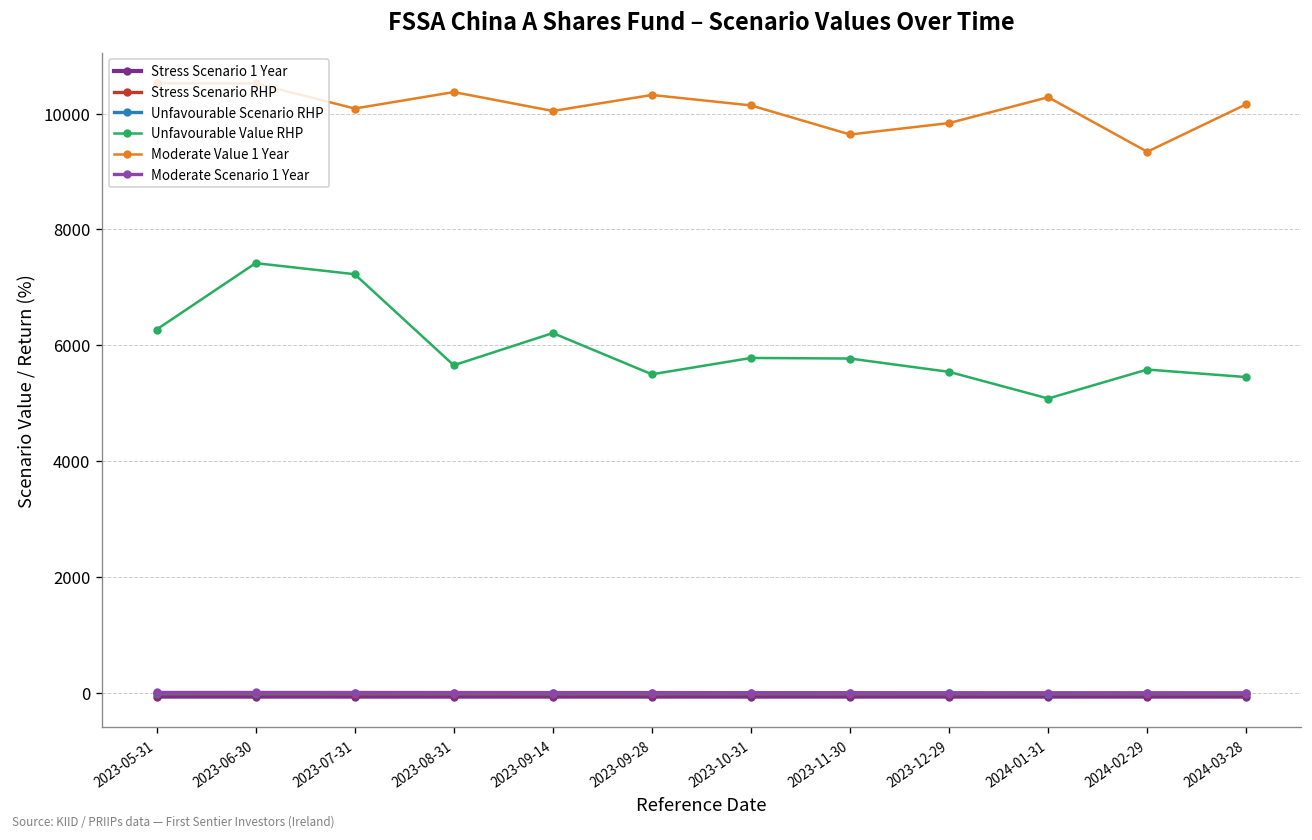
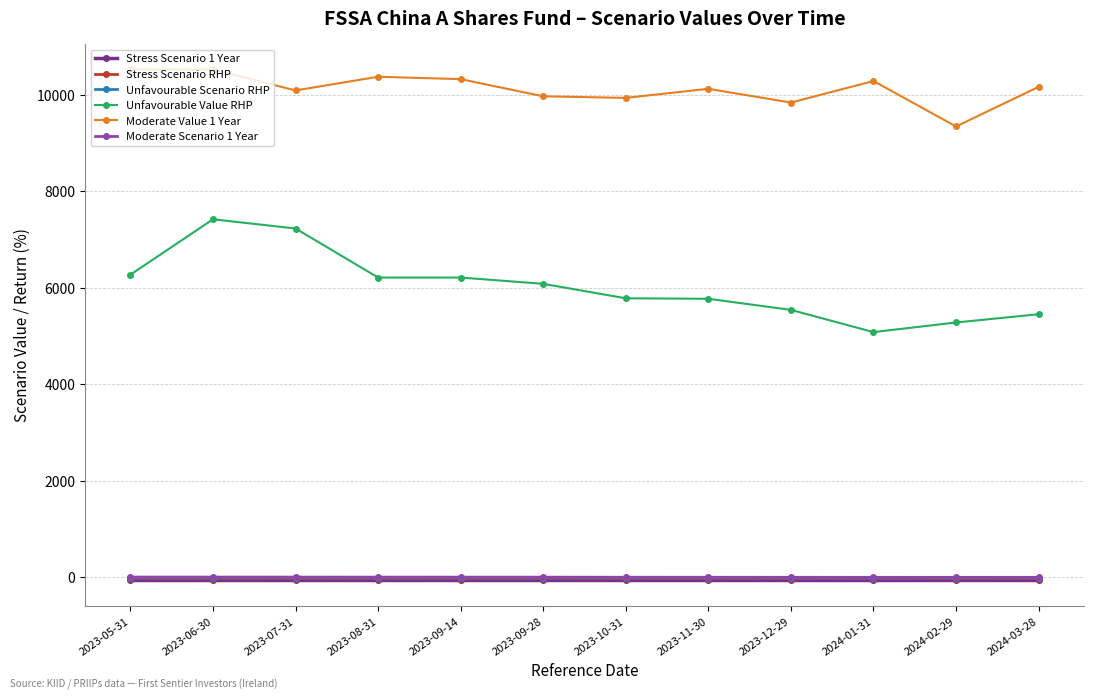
  {
    "Unfavourable Value RHP": {
      "2023-05-31": 6300,
      "2023-06-30": 7400,
      "2023-07-31": 7200,
-     "2023-08-31": 5700,
+     "2023-08-31": 6200,
      "2023-09-14": 6200,
-     "2023-09-28": 5500,
+     "2023-09-28": 6100,
      "2023-10-31": 5800,
      "2023-11-30": 5800,
      "2023-12-29": 5500,
      "2024-01-31": 5100,
-     "2024-02-29": 5600,
+     "2024-02-29": 5300,
      "2024-03-28": 5500
    },
    "Moderate Value 1 Year": {
      "2023-07-31": 10100,
      "2023-08-31": 10400,
-     "2023-09-14": 10000,
-     "2023-09-28": 10300,
-     "2023-10-31": 10100,
-     "2023-11-30": 9600,
+     "2023-09-14": 10300,
+     "2023-09-28": 10000,
+     "2023-10-31": 9900,
+     "2023-11-30": 10100,
      "2023-12-29": 9800,
      "2024-01-31": 10300,
      "2024-02-29": 9300,
      "2024-03-28": 10200
    }
  }
